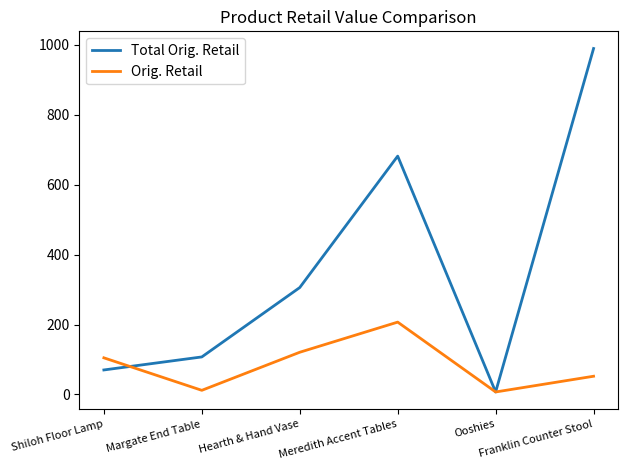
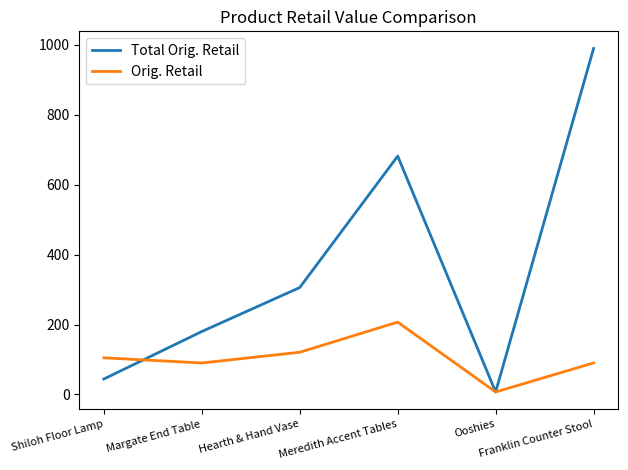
  {
    "Total Orig. Retail": {
-     "Shiloh Floor Lamp": 70,
-     "Margate End Table": 110,
+     "Shiloh Floor Lamp": 40,
+     "Margate End Table": 180,
      "Hearth & Hand Vase": 310,
      "Meredith Accent Tables": 680,
      "Franklin Counter Stool": 990
    },
    "Orig. Retail": {
      "Shiloh Floor Lamp": 100,
-     "Margate End Table": 10,
+     "Margate End Table": 90,
      "Hearth & Hand Vase": 120,
      "Meredith Accent Tables": 210,
-     "Franklin Counter Stool": 50
+     "Franklin Counter Stool": 90
    }
  }
